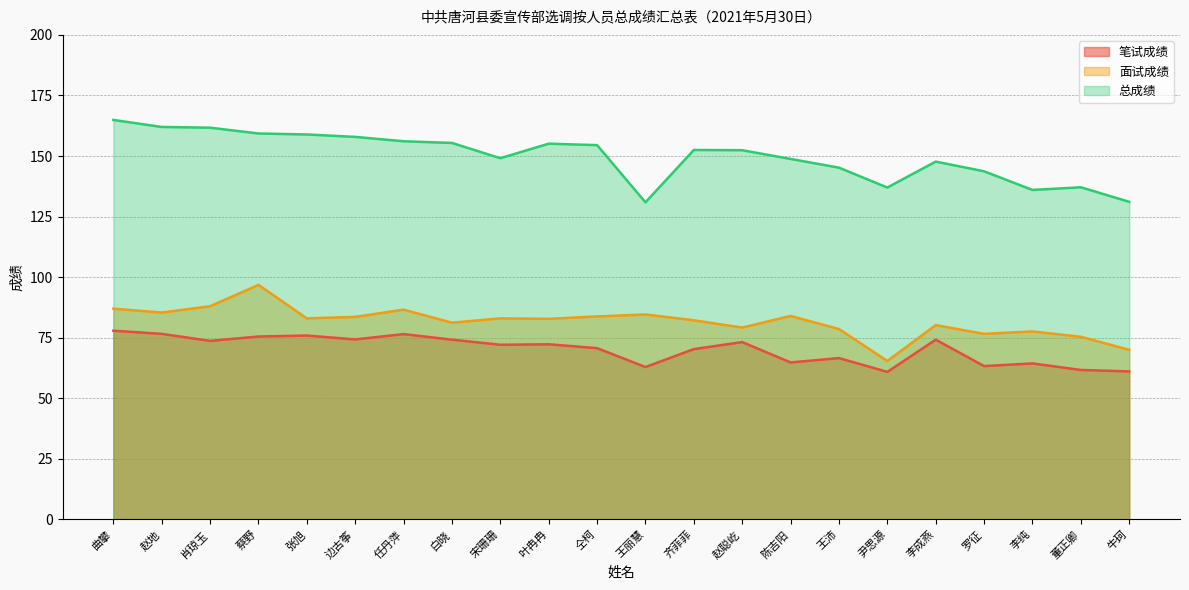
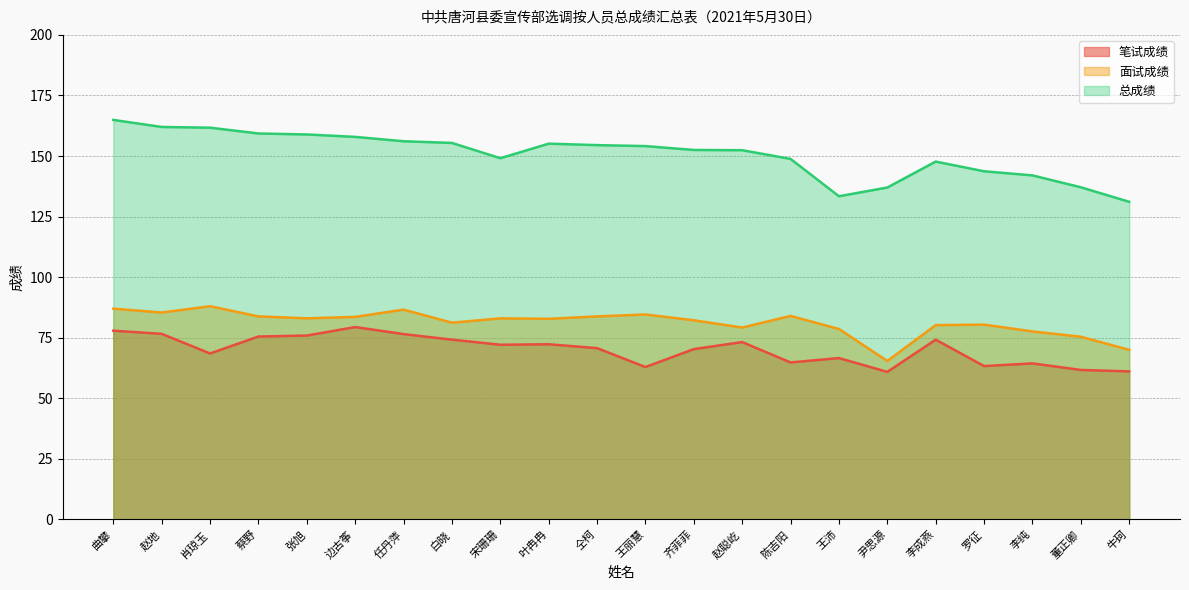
  {
    "笔试成绩": {
      "曲攀": 78,
      "赵地": 77,
-     "肖琼玉": 74,
+     "肖琼玉": 69,
      "蔡野": 76,
      "张旭": 76,
-     "边古筝": 74,
+     "边古筝": 79,
      "任丹萍": 77,
      "白晓": 74,
      "宋珊珊": 72,
      "叶冉冉": 72,
      "仝柯": 71,
      "王丽慧": 63,
      "齐菲菲": 70,
      "赵聪屹": 73,
      "陈吉阳": 65,
      "王沛": 67,
      "尹思源": 61,
      "李成燕": 74,
      "罗征": 63,
      "李纯": 64,
      "董正卿": 62,
      "牛珂": 61
    },
    "面试成绩": {
      "曲攀": 87,
      "赵地": 85,
      "肖琼玉": 88,
-     "蔡野": 97,
+     "蔡野": 84,
      "张旭": 83,
      "边古筝": 84,
      "任丹萍": 87,
      "白晓": 81,
      "宋珊珊": 83,
      "叶冉冉": 83,
      "仝柯": 84,
      "王丽慧": 85,
      "齐菲菲": 82,
      "赵聪屹": 79,
      "陈吉阳": 84,
      "王沛": 79,
      "尹思源": 65,
      "李成燕": 80,
-     "罗征": 77,
+     "罗征": 80,
      "李纯": 78,
      "董正卿": 75,
      "牛珂": 70
    },
    "总成绩": {
      "曲攀": 165,
      "赵地": 162,
      "肖琼玉": 162,
      "蔡野": 159,
      "张旭": 159,
      "边古筝": 158,
      "任丹萍": 156,
      "白晓": 155,
      "宋珊珊": 149,
      "叶冉冉": 155,
      "仝柯": 155,
-     "王丽慧": 131,
+     "王丽慧": 154,
      "齐菲菲": 153,
      "赵聪屹": 152,
      "陈吉阳": 149,
-     "王沛": 145,
+     "王沛": 133,
      "尹思源": 137,
      "李成燕": 148,
      "罗征": 144,
-     "李纯": 136,
+     "李纯": 142,
      "董正卿": 137,
      "牛珂": 131
    }
  }
